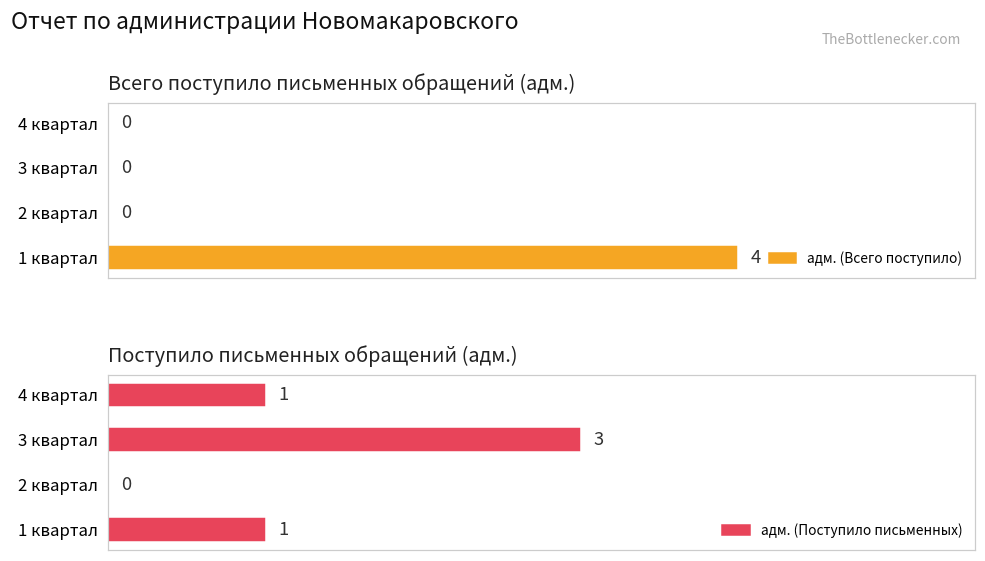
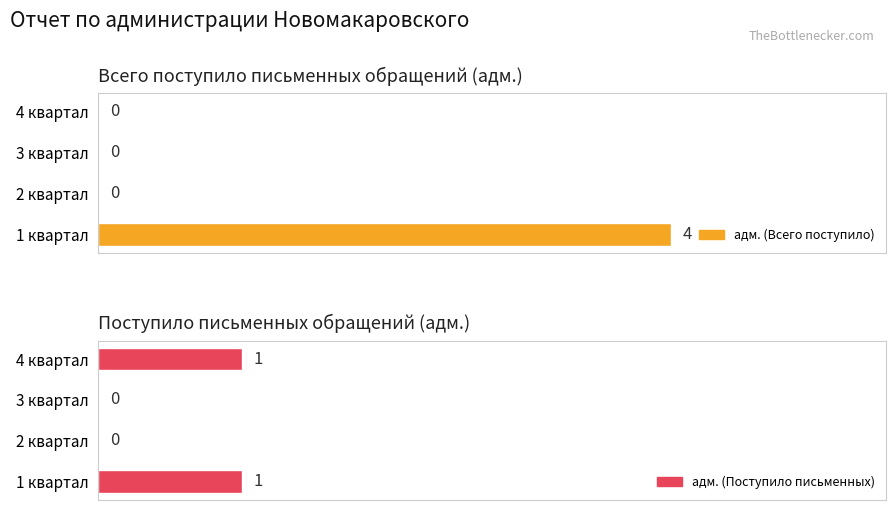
  {
    "Всего поступило письменных обращений (адм.)": {
      "4 квартал": 0,
      "3 квартал": 0,
      "2 квартал": 0,
      "1 квартал": 4
    },
    "Поступило письменных обращений (адм.)": {
      "4 квартал": 1,
-     "3 квартал": 3,
+     "3 квартал": 0,
      "2 квартал": 0,
      "1 квартал": 1
    }
  }
